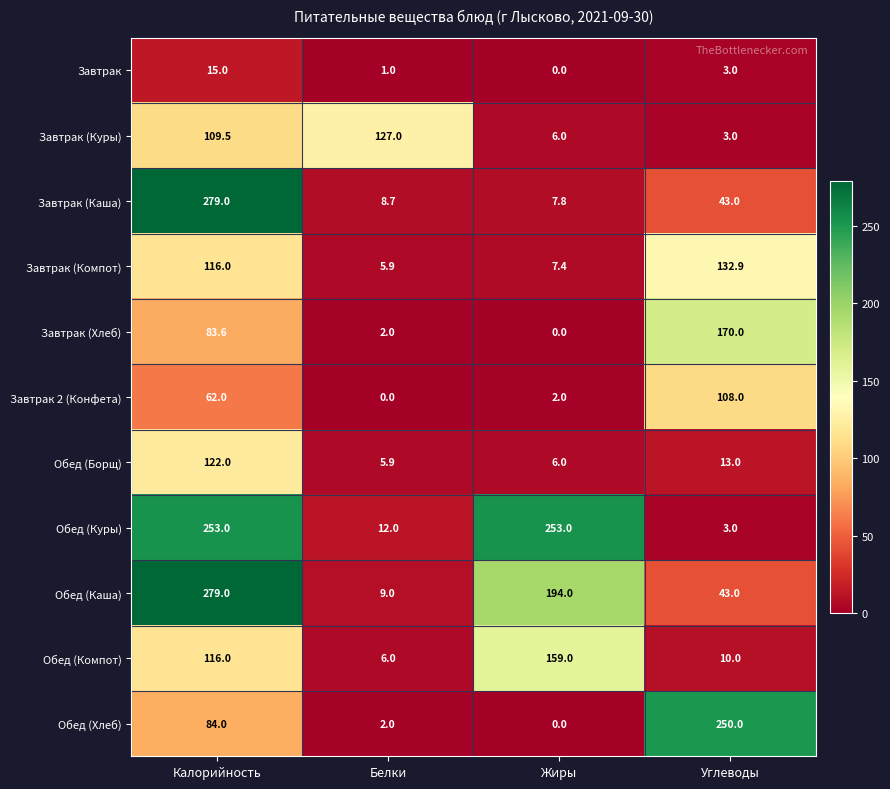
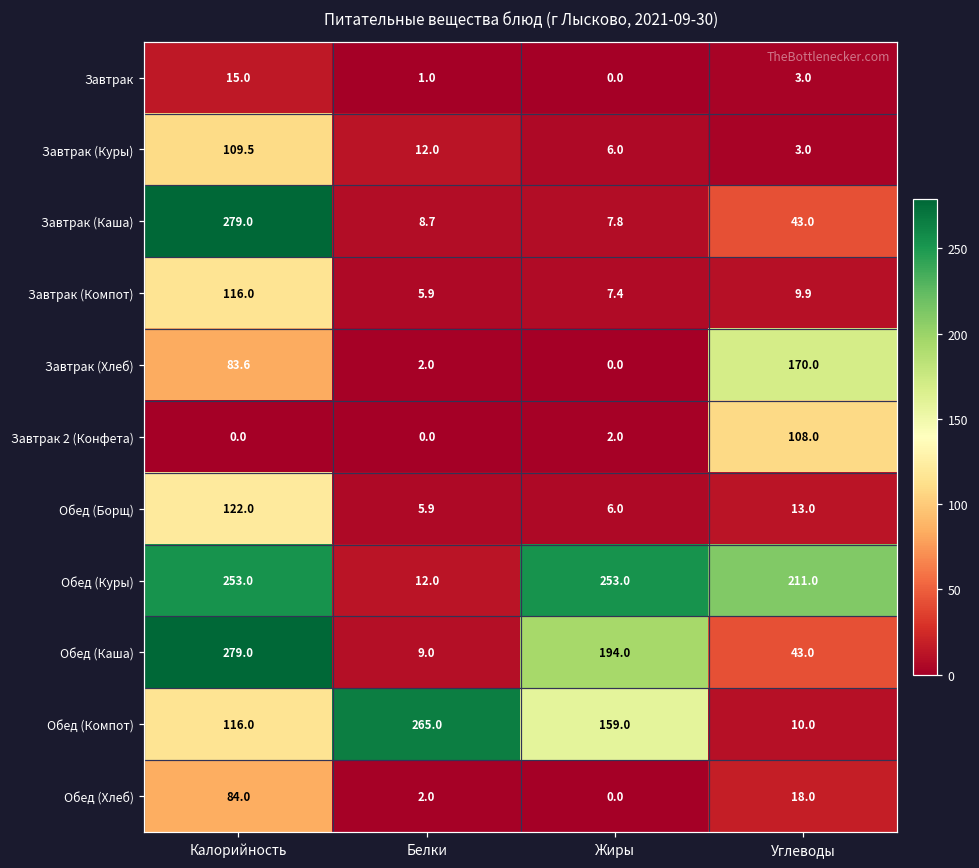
  {
    "Завтрак": {
      "Калорийность": 15.0,
      "Белки": 1.0,
      "Жиры": 0.0
    },
    "Завтрак (Куры)": {
      "Калорийность": 109.5,
-     "Белки": 127.0,
+     "Белки": 12.0,
      "Жиры": 6.0,
      "Углеводы": 3.0
    },
    "Завтрак (Каша)": {
      "Калорийность": 279.0,
      "Белки": 8.7,
      "Жиры": 7.8,
      "Углеводы": 43.0
    },
    "Завтрак (Компот)": {
      "Калорийность": 116.0,
      "Белки": 5.9,
      "Жиры": 7.4,
-     "Углеводы": 132.9
+     "Углеводы": 9.9
    },
    "Завтрак (Хлеб)": {
      "Калорийность": 83.6,
      "Белки": 2.0,
      "Жиры": 0.0,
      "Углеводы": 170.0
    },
    "Завтрак 2 (Конфета)": {
-     "Калорийность": 62.0,
+     "Калорийность": 0.0,
      "Белки": 0.0,
      "Жиры": 2.0,
      "Углеводы": 108.0
    },
    "Обед (Борщ)": {
      "Калорийность": 122.0,
      "Белки": 5.9,
      "Жиры": 6.0,
      "Углеводы": 13.0
    },
    "Обед (Куры)": {
      "Калорийность": 253.0,
      "Белки": 12.0,
      "Жиры": 253.0,
-     "Углеводы": 3.0
+     "Углеводы": 211.0
    },
    "Обед (Каша)": {
      "Калорийность": 279.0,
      "Белки": 9.0,
      "Жиры": 194.0,
      "Углеводы": 43.0
    },
    "Обед (Компот)": {
      "Калорийность": 116.0,
-     "Белки": 6.0,
+     "Белки": 265.0,
      "Жиры": 159.0,
      "Углеводы": 10.0
    },
    "Обед (Хлеб)": {
      "Калорийность": 84.0,
      "Белки": 2.0,
      "Жиры": 0.0,
-     "Углеводы": 250.0
+     "Углеводы": 18.0
    }
  }
